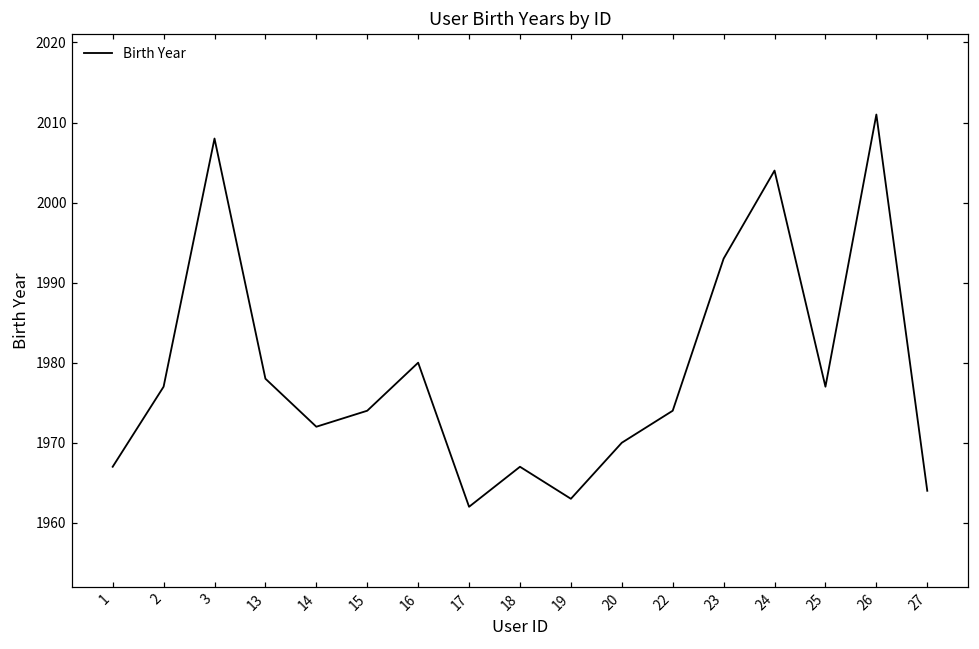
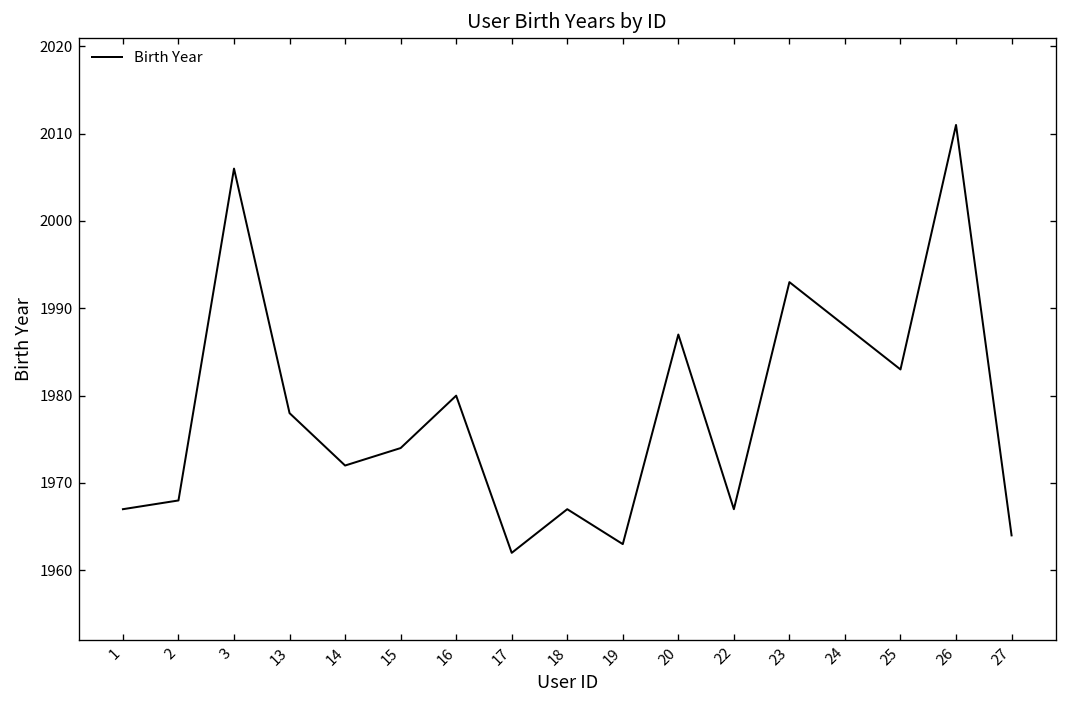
  {
    "1": 1967,
-   "2": 1977,
-   "3": 2008,
+   "2": 1968,
+   "3": 2006,
    "13": 1978,
    "14": 1972,
    "15": 1974,
    "16": 1980,
    "17": 1962,
    "18": 1967,
    "19": 1963,
-   "20": 1970,
-   "22": 1974,
+   "20": 1987,
+   "22": 1967,
    "23": 1993,
-   "24": 2004,
-   "25": 1977,
+   "24": 1988,
+   "25": 1983,
    "26": 2011,
    "27": 1964
  }
